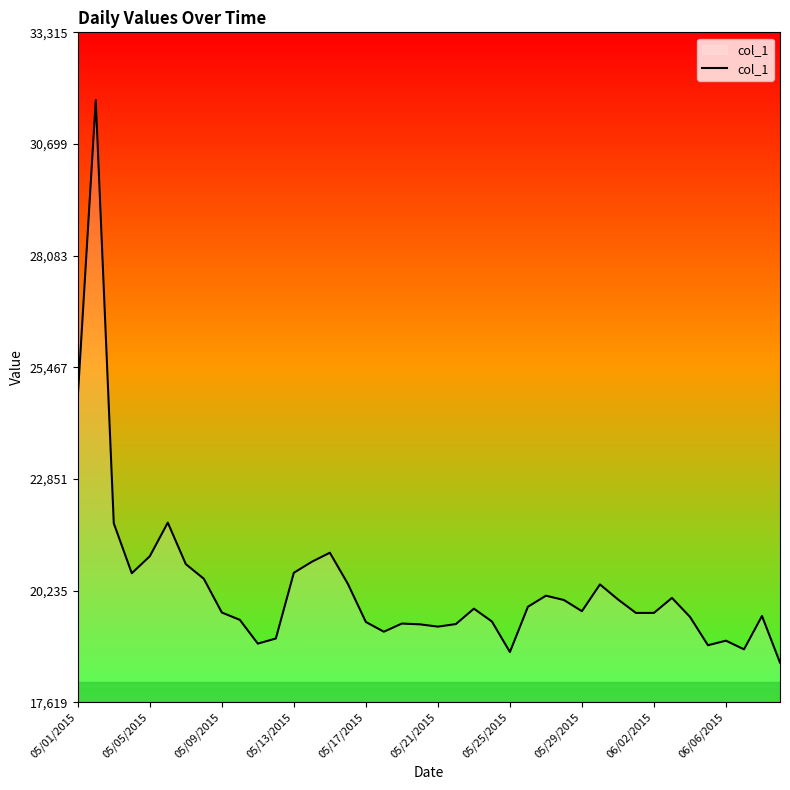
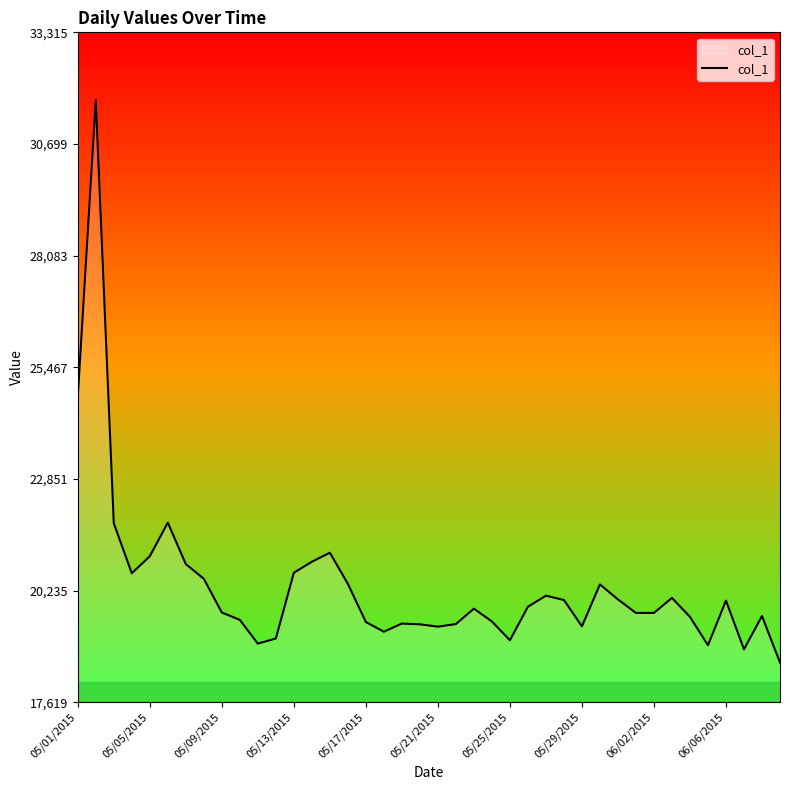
  {
    "05/01/2015": "24,800",
    "05/05/2015": "21,000",
    "05/09/2015": "19,700",
    "05/13/2015": "20,700",
    "05/17/2015": "19,500",
    "05/21/2015": "19,400",
-   "05/25/2015": "18,800",
-   "05/29/2015": "19,800",
+   "05/25/2015": "19,100",
+   "05/29/2015": "19,400",
    "06/02/2015": "19,700",
-   "06/06/2015": "19,100"
+   "06/06/2015": "20,000"
  }
